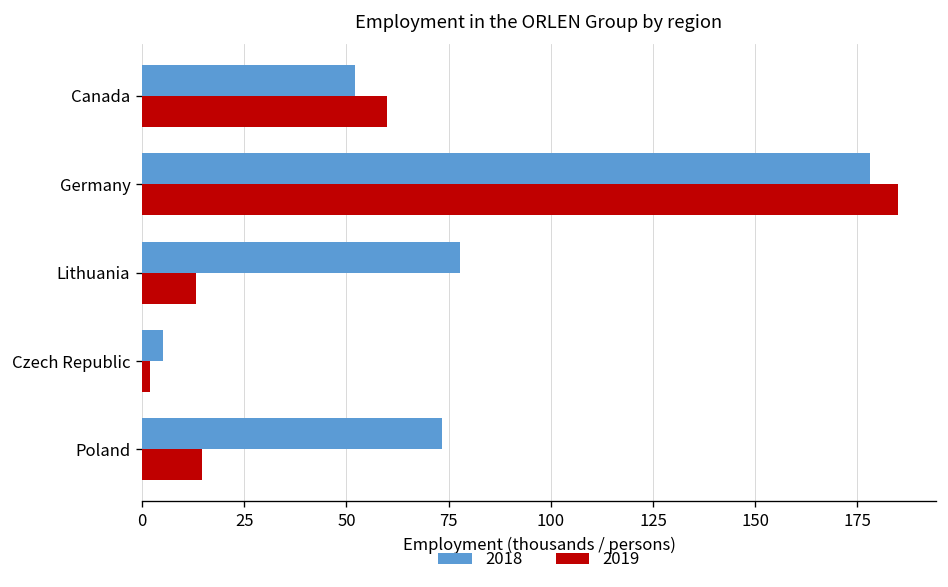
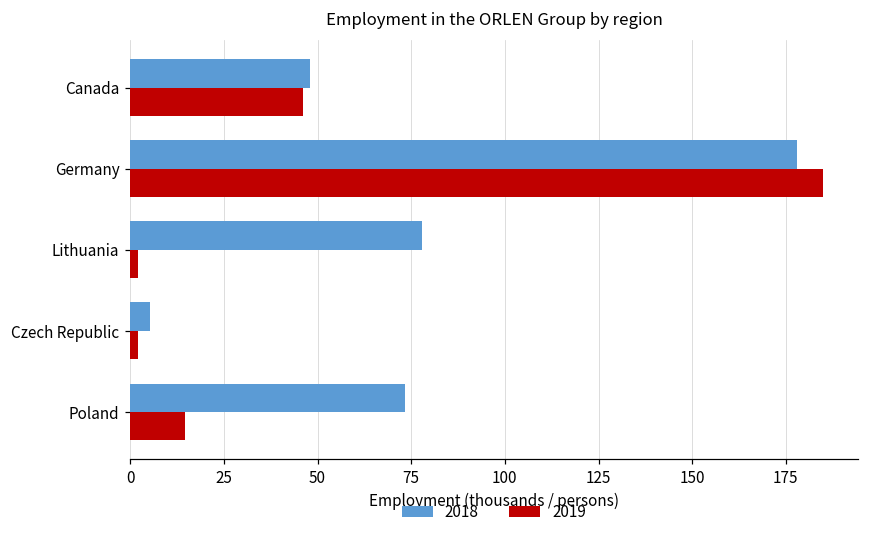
  {
    "2018": {
-     "Canada": 52,
+     "Canada": 48,
      "Germany": 178,
      "Lithuania": 78,
      "Czech Republic": 5,
      "Poland": 73
    },
    "2019": {
-     "Canada": 60,
+     "Canada": 46,
      "Germany": 185,
-     "Lithuania": 13,
+     "Lithuania": 2,
      "Czech Republic": 2,
      "Poland": 15
    }
  }
